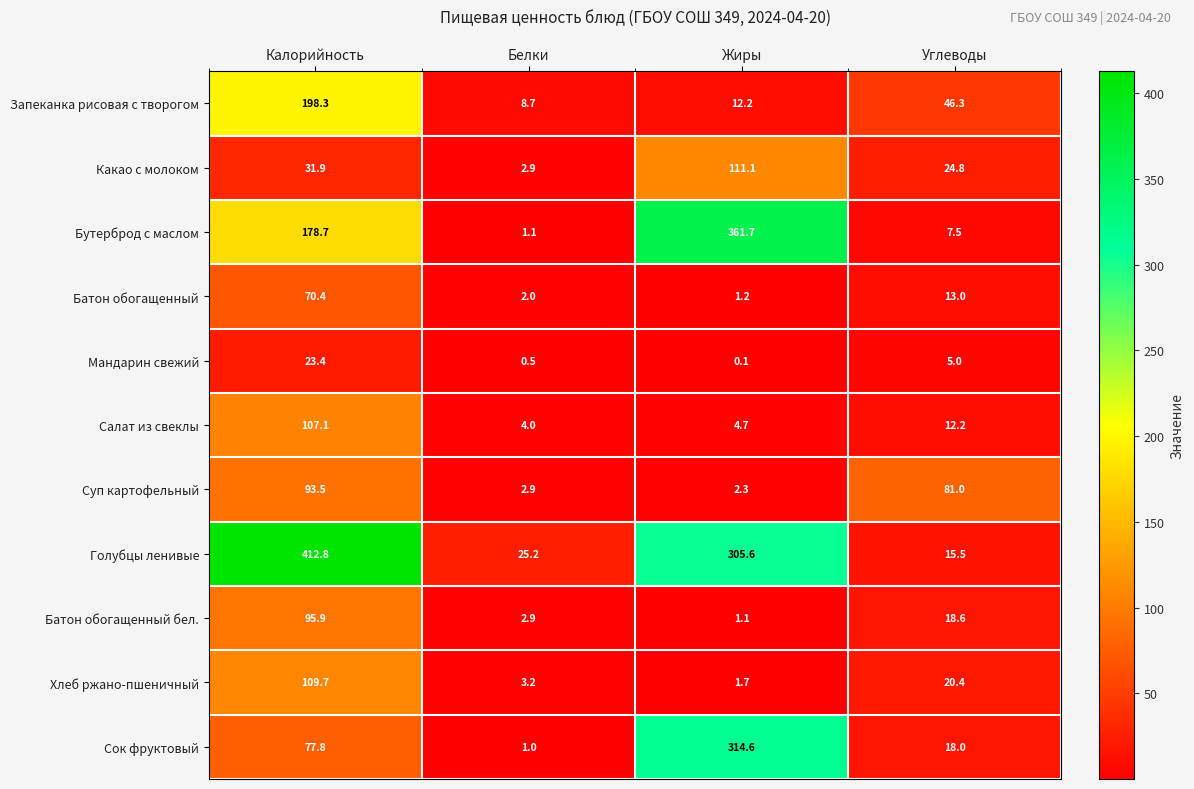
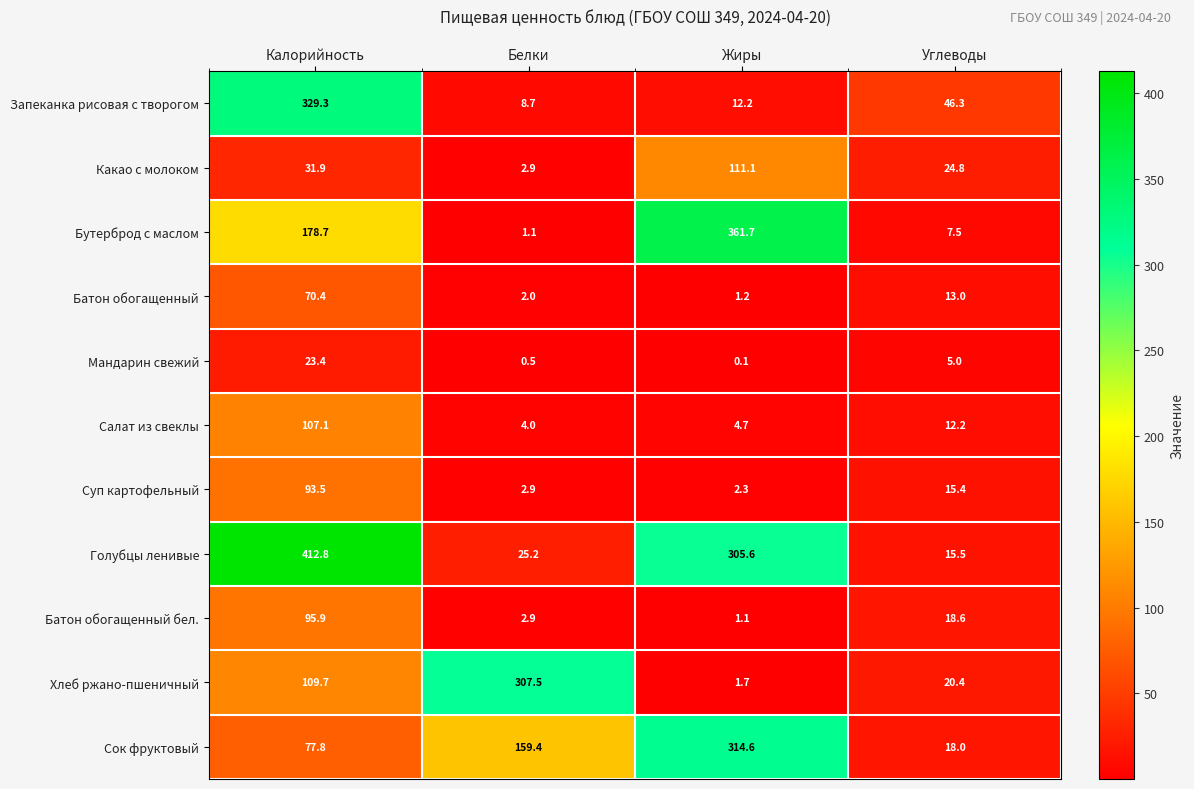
  {
    "Запеканка рисовая с творогом": {
-     "Калорийность": 198.3,
+     "Калорийность": 329.3,
      "Белки": 8.7,
      "Жиры": 12.2,
      "Углеводы": 46.3
    },
    "Какао с молоком": {
      "Калорийность": 31.9,
      "Белки": 2.9,
      "Жиры": 111.1,
      "Углеводы": 24.8
    },
    "Бутерброд с маслом": {
      "Калорийность": 178.7,
      "Белки": 1.1,
      "Жиры": 361.7,
      "Углеводы": 7.5
    },
    "Батон обогащенный": {
      "Калорийность": 70.4,
      "Белки": 2.0,
      "Жиры": 1.2,
      "Углеводы": 13.0
    },
    "Мандарин свежий": {
      "Калорийность": 23.4,
      "Белки": 0.5,
      "Жиры": 0.1,
      "Углеводы": 5.0
    },
    "Салат из свеклы": {
      "Калорийность": 107.1,
      "Белки": 4.0,
      "Жиры": 4.7,
      "Углеводы": 12.2
    },
    "Суп картофельный": {
      "Калорийность": 93.5,
      "Белки": 2.9,
      "Жиры": 2.3,
-     "Углеводы": 81.0
+     "Углеводы": 15.4
    },
    "Голубцы ленивые": {
      "Калорийность": 412.8,
      "Белки": 25.2,
      "Жиры": 305.6,
      "Углеводы": 15.5
    },
    "Батон обогащенный бел.": {
      "Калорийность": 95.9,
      "Белки": 2.9,
      "Жиры": 1.1,
      "Углеводы": 18.6
    },
    "Хлеб ржано-пшеничный": {
      "Калорийность": 109.7,
-     "Белки": 3.2,
+     "Белки": 307.5,
      "Жиры": 1.7,
      "Углеводы": 20.4
    },
    "Сок фруктовый": {
      "Калорийность": 77.8,
-     "Белки": 1.0,
+     "Белки": 159.4,
      "Жиры": 314.6,
      "Углеводы": 18.0
    }
  }
